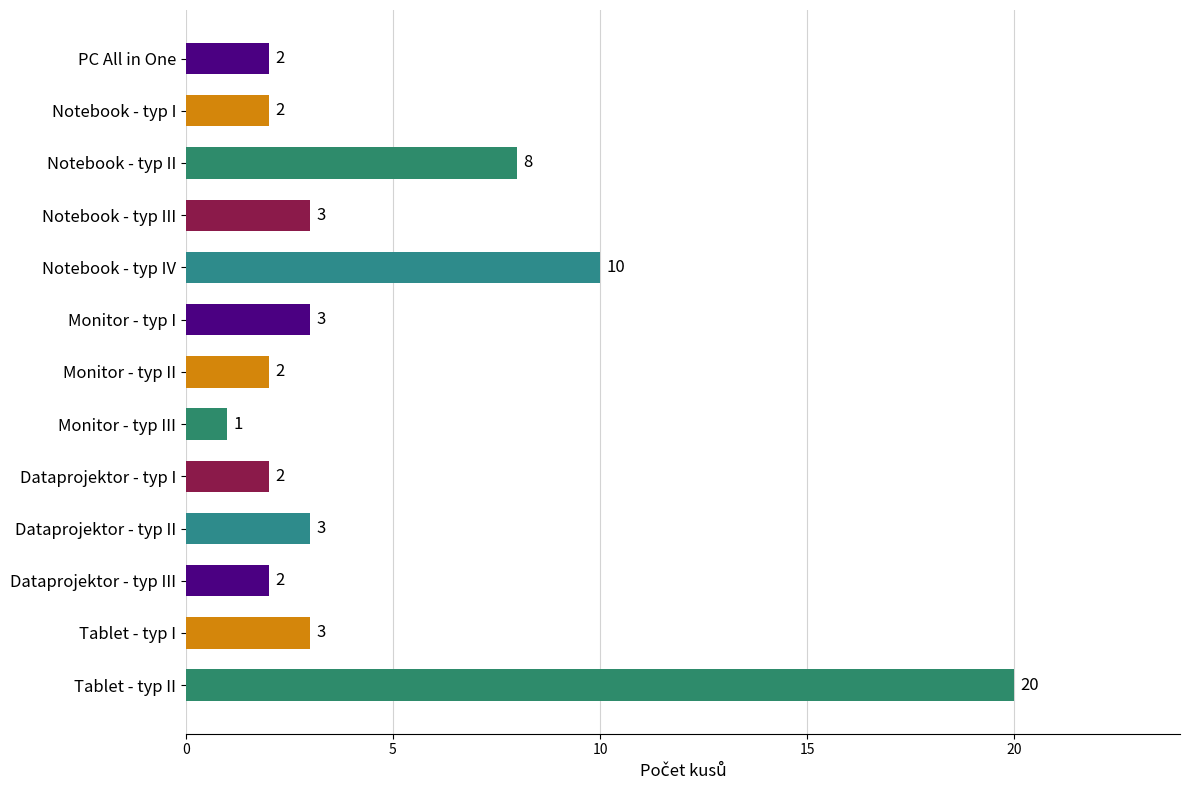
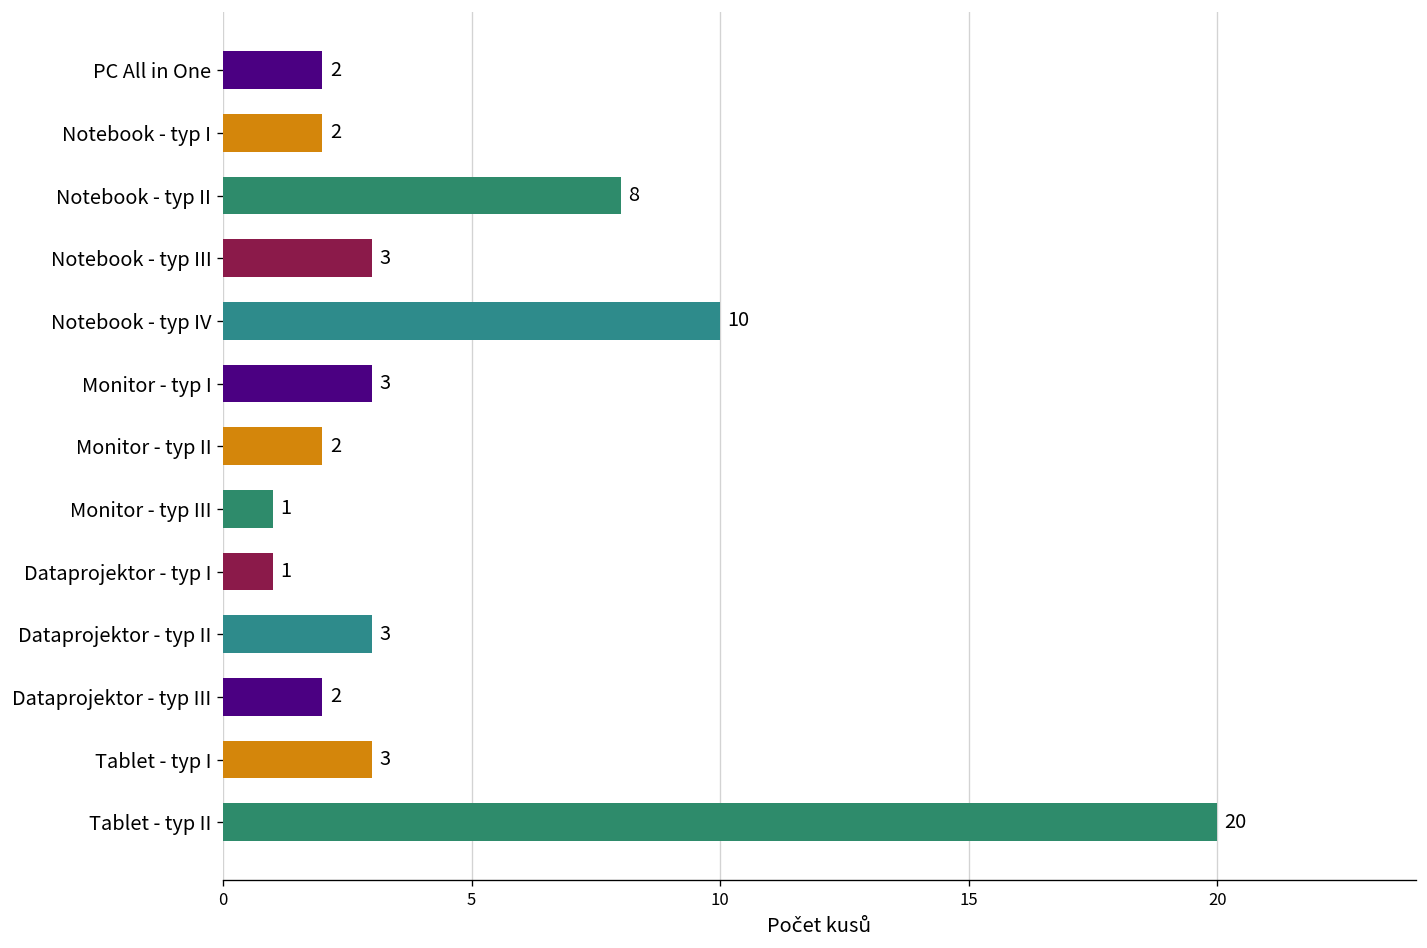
  {
    "PC All in One": 2,
    "Notebook - typ I": 2,
    "Notebook - typ II": 8,
    "Notebook - typ III": 3,
    "Notebook - typ IV": 10,
    "Monitor - typ I": 3,
    "Monitor - typ II": 2,
    "Monitor - typ III": 1,
-   "Dataprojektor - typ I": 2,
+   "Dataprojektor - typ I": 1,
    "Dataprojektor - typ II": 3,
    "Dataprojektor - typ III": 2,
    "Tablet - typ I": 3,
    "Tablet - typ II": 20
  }
